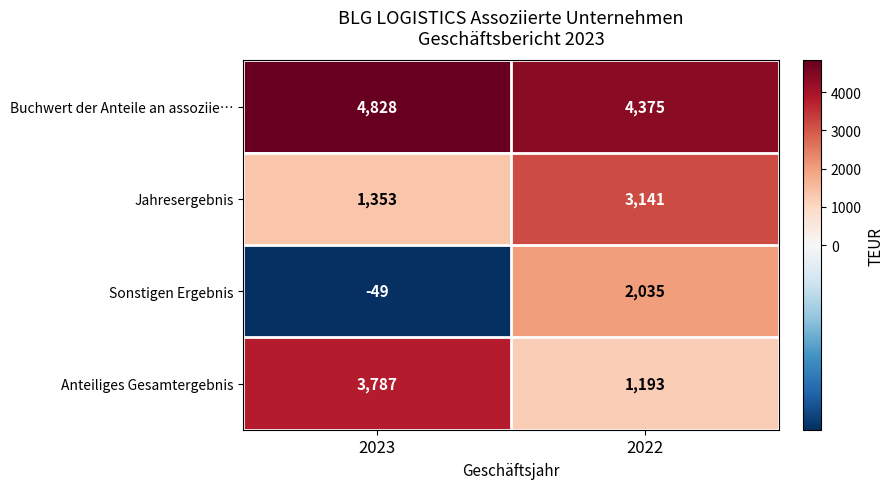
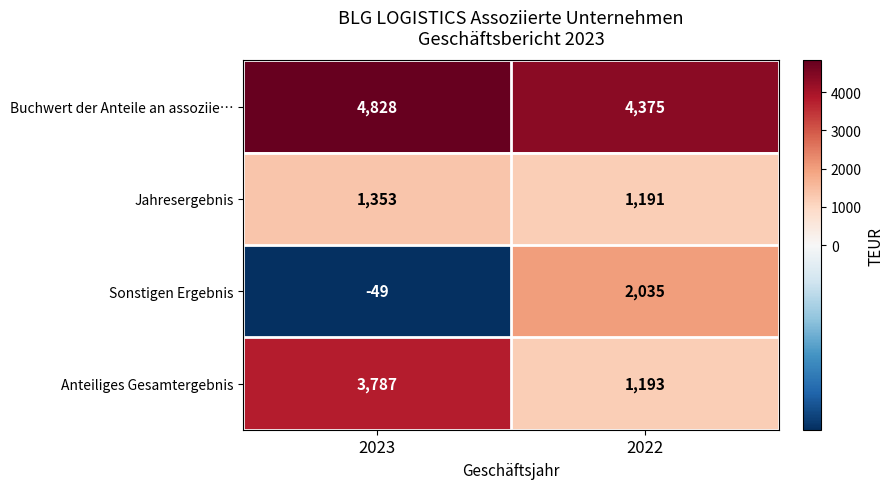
  {
    "Buchwert der Anteile an assoziie…": {
      "2023": "4,828",
      "2022": "4,375"
    },
    "Jahresergebnis": {
      "2023": "1,353",
-     "2022": "3,141"
+     "2022": "1,191"
    },
    "Sonstigen Ergebnis": {
      "2023": "-49",
      "2022": "2,035"
    },
    "Anteiliges Gesamtergebnis": {
      "2023": "3,787",
      "2022": "1,193"
    }
  }
